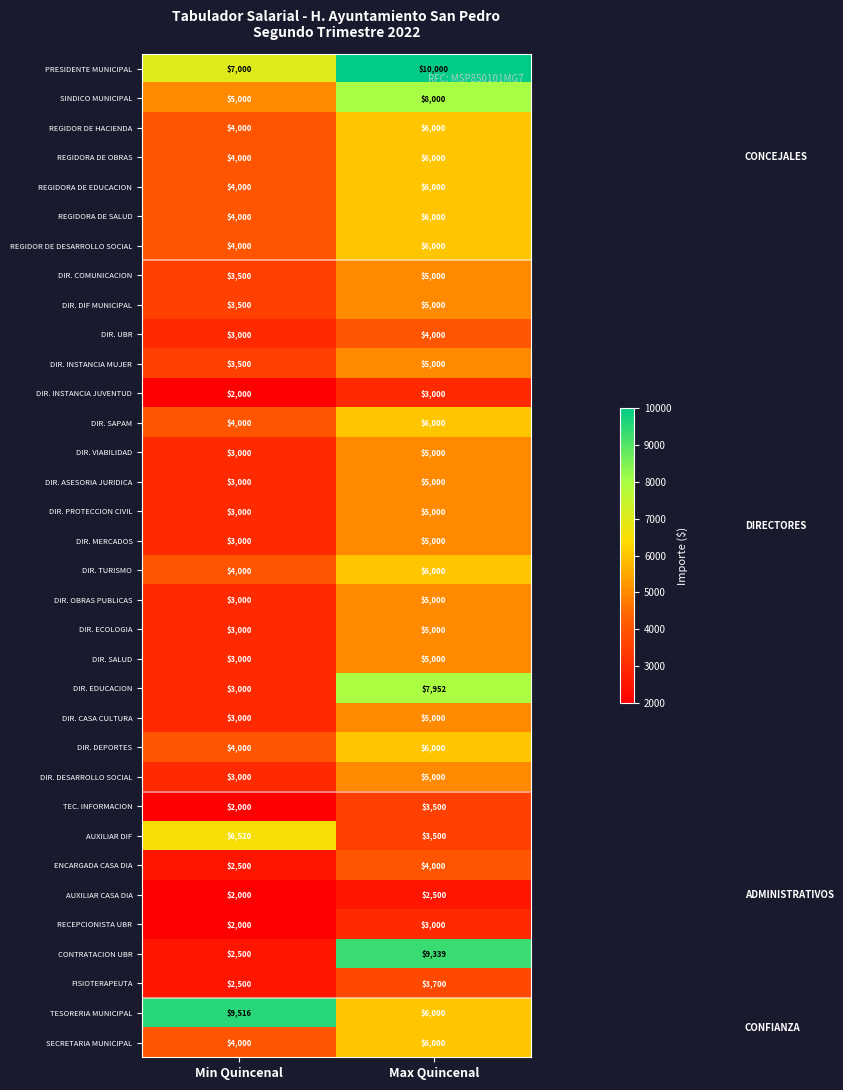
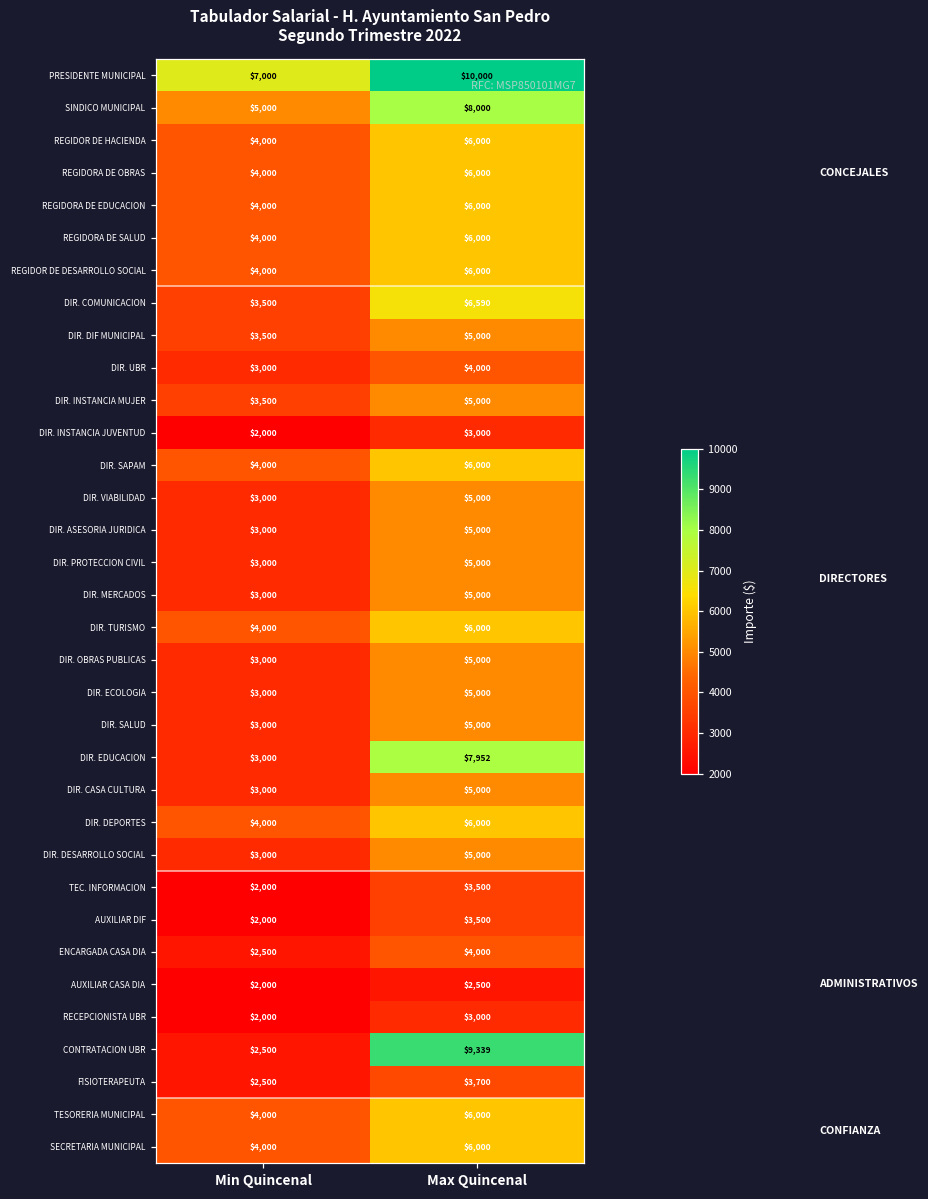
  {
    "PRESIDENTE MUNICIPAL": {
      "Min Quincenal": "$7,000"
    },
    "SINDICO MUNICIPAL": {
      "Min Quincenal": "$5,000",
      "Max Quincenal": "$8,000"
    },
    "REGIDOR DE HACIENDA": {
      "Min Quincenal": "$4,000",
      "Max Quincenal": "$6,000"
    },
    "REGIDORA DE OBRAS": {
      "Min Quincenal": "$4,000",
      "Max Quincenal": "$6,000"
    },
    "REGIDORA DE EDUCACION": {
      "Min Quincenal": "$4,000",
      "Max Quincenal": "$6,000"
    },
    "REGIDORA DE SALUD": {
      "Min Quincenal": "$4,000",
      "Max Quincenal": "$6,000"
    },
    "REGIDOR DE DESARROLLO SOCIAL": {
      "Min Quincenal": "$4,000",
      "Max Quincenal": "$6,000"
    },
    "DIR. COMUNICACION": {
      "Min Quincenal": "$3,500",
-     "Max Quincenal": "$5,000"
+     "Max Quincenal": "$6,590"
    },
    "DIR. DIF MUNICIPAL": {
      "Min Quincenal": "$3,500",
      "Max Quincenal": "$5,000"
    },
    "DIR. UBR": {
      "Min Quincenal": "$3,000",
      "Max Quincenal": "$4,000"
    },
    "DIR. INSTANCIA MUJER": {
      "Min Quincenal": "$3,500",
      "Max Quincenal": "$5,000"
    },
    "DIR. INSTANCIA JUVENTUD": {
      "Min Quincenal": "$2,000",
      "Max Quincenal": "$3,000"
    },
    "DIR. SAPAM": {
      "Min Quincenal": "$4,000",
      "Max Quincenal": "$6,000"
    },
    "DIR. VIABILIDAD": {
      "Min Quincenal": "$3,000",
      "Max Quincenal": "$5,000"
    },
    "DIR. ASESORIA JURIDICA": {
      "Min Quincenal": "$3,000",
      "Max Quincenal": "$5,000"
    },
    "DIR. PROTECCION CIVIL": {
      "Min Quincenal": "$3,000",
      "Max Quincenal": "$5,000"
    },
    "DIR. MERCADOS": {
      "Min Quincenal": "$3,000",
      "Max Quincenal": "$5,000"
    },
    "DIR. TURISMO": {
      "Min Quincenal": "$4,000",
      "Max Quincenal": "$6,000"
    },
    "DIR. OBRAS PUBLICAS": {
      "Min Quincenal": "$3,000",
      "Max Quincenal": "$5,000"
    },
    "DIR. ECOLOGIA": {
      "Min Quincenal": "$3,000",
      "Max Quincenal": "$5,000"
    },
    "DIR. SALUD": {
      "Min Quincenal": "$3,000",
      "Max Quincenal": "$5,000"
    },
    "DIR. EDUCACION": {
      "Min Quincenal": "$3,000",
      "Max Quincenal": "$7,952"
    },
    "DIR. CASA CULTURA": {
      "Min Quincenal": "$3,000",
      "Max Quincenal": "$5,000"
    },
    "DIR. DEPORTES": {
      "Min Quincenal": "$4,000",
      "Max Quincenal": "$6,000"
    },
    "DIR. DESARROLLO SOCIAL": {
      "Min Quincenal": "$3,000",
      "Max Quincenal": "$5,000"
    },
    "TEC. INFORMACION": {
      "Min Quincenal": "$2,000",
      "Max Quincenal": "$3,500"
    },
    "AUXILIAR DIF": {
-     "Min Quincenal": "$6,520",
+     "Min Quincenal": "$2,000",
      "Max Quincenal": "$3,500"
    },
    "ENCARGADA CASA DIA": {
      "Min Quincenal": "$2,500",
      "Max Quincenal": "$4,000"
    },
    "AUXILIAR CASA DIA": {
      "Min Quincenal": "$2,000",
      "Max Quincenal": "$2,500"
    },
    "RECEPCIONISTA UBR": {
      "Min Quincenal": "$2,000",
      "Max Quincenal": "$3,000"
    },
    "CONTRATACION UBR": {
      "Min Quincenal": "$2,500",
      "Max Quincenal": "$9,339"
    },
    "FISIOTERAPEUTA": {
      "Min Quincenal": "$2,500",
      "Max Quincenal": "$3,700"
    },
    "TESORERIA MUNICIPAL": {
-     "Min Quincenal": "$9,516",
+     "Min Quincenal": "$4,000",
      "Max Quincenal": "$6,000"
    },
    "SECRETARIA MUNICIPAL": {
      "Min Quincenal": "$4,000",
      "Max Quincenal": "$6,000"
    }
  }
